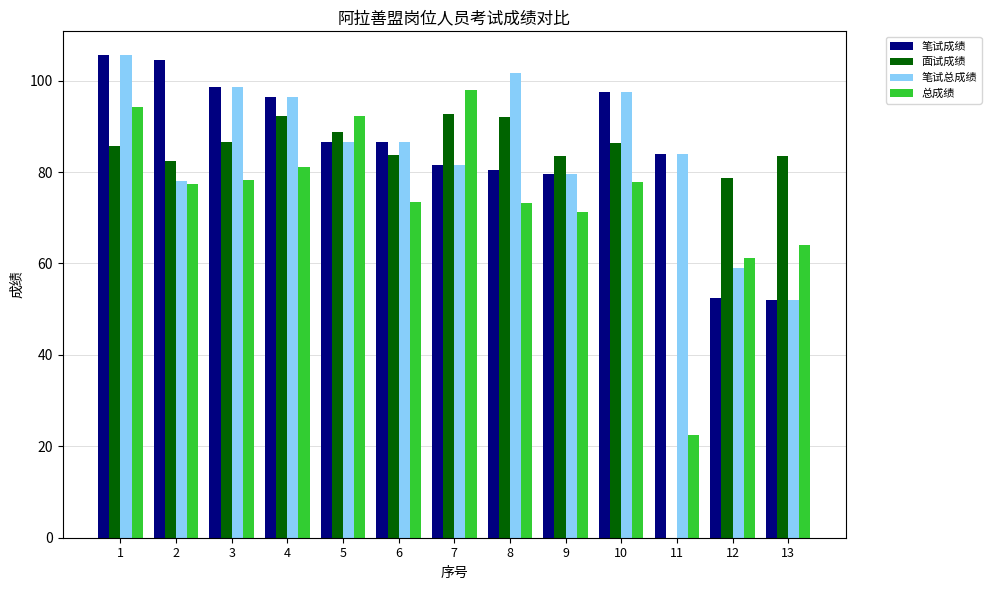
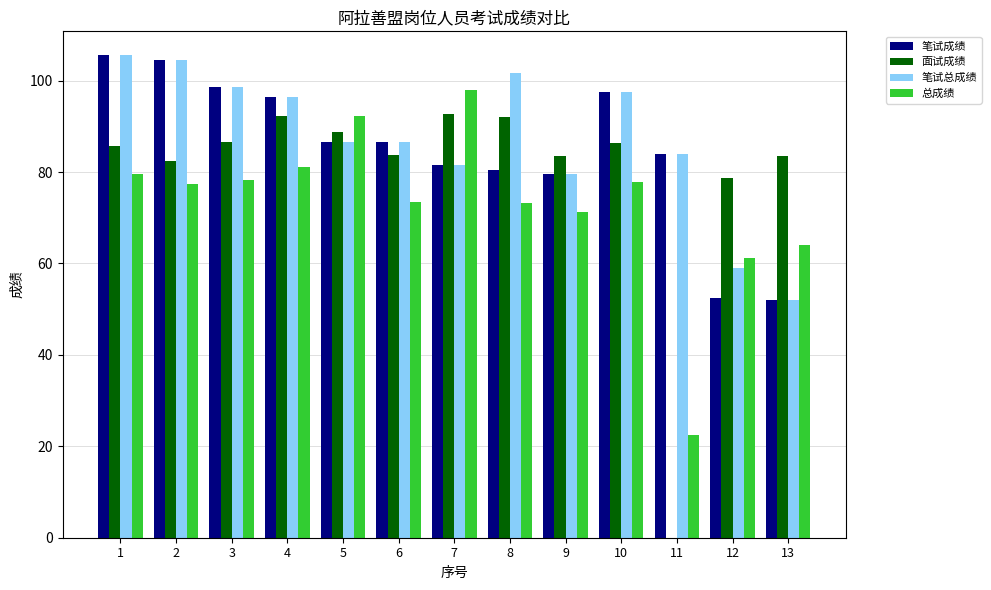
  {
    "笔试成绩": {
      "1": 106,
      "2": 105,
      "3": 99,
      "4": 97,
      "5": 87,
      "6": 87,
      "7": 82,
      "8": 81,
      "9": 80,
      "10": 98,
      "11": 84,
      "12": 53,
      "13": 52
    },
    "面试成绩": {
      "1": 86,
      "2": 82,
      "3": 87,
      "4": 92,
      "5": 89,
      "6": 84,
      "7": 93,
      "8": 92,
      "9": 83,
      "10": 86,
      "11": 0,
      "12": 79,
      "13": 84
    },
    "笔试总成绩": {
      "1": 106,
-     "2": 78,
+     "2": 105,
      "3": 99,
      "4": 97,
      "5": 87,
      "6": 87,
      "7": 82,
      "8": 102,
      "9": 80,
      "10": 98,
      "11": 84,
      "12": 59,
      "13": 52
    },
    "总成绩": {
-     "1": 94,
+     "1": 80,
      "2": 77,
      "3": 78,
      "4": 81,
      "5": 92,
      "6": 73,
      "7": 98,
      "8": 73,
      "9": 71,
      "10": 78,
      "11": 22,
      "12": 61,
      "13": 64
    }
  }
